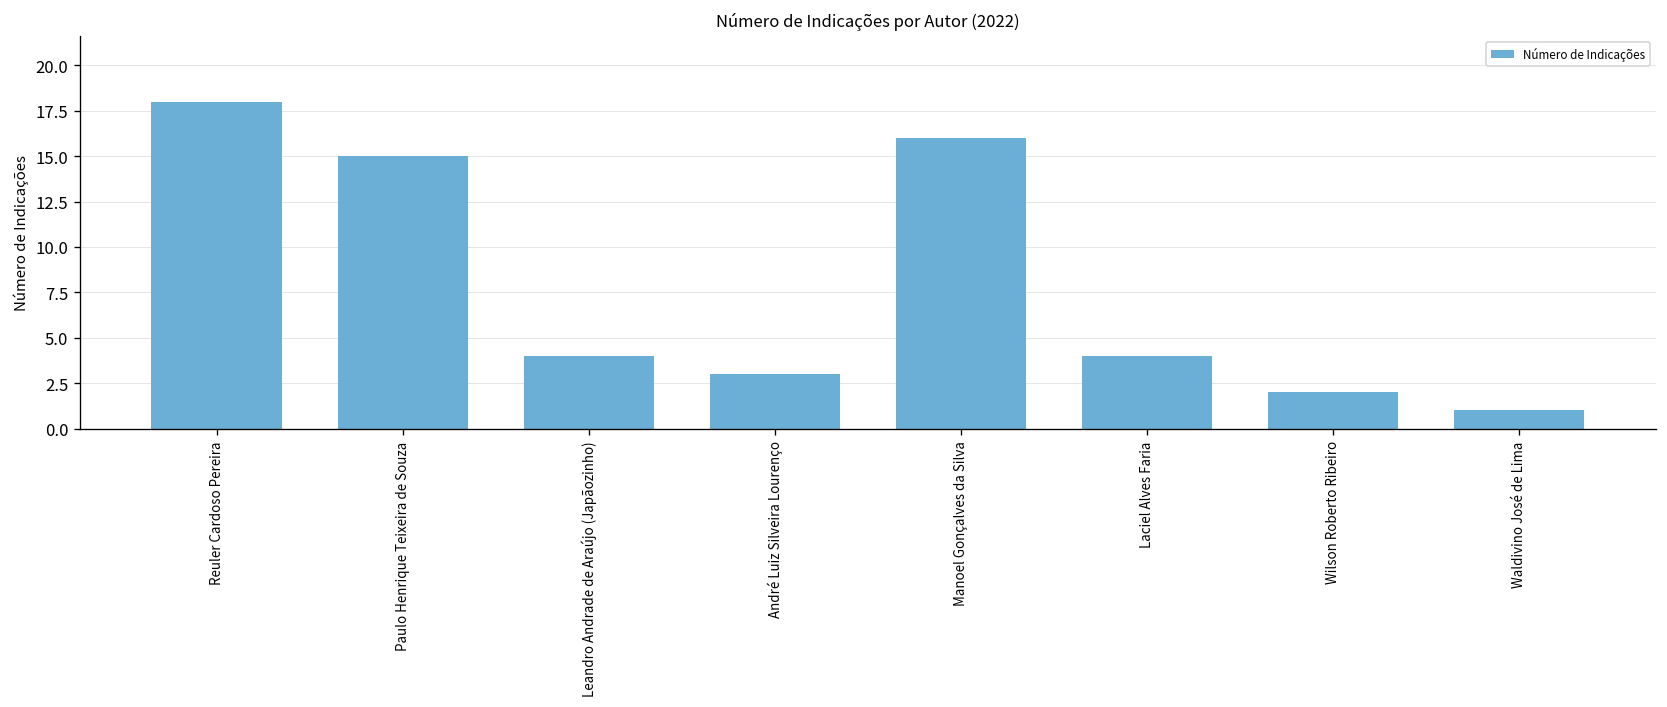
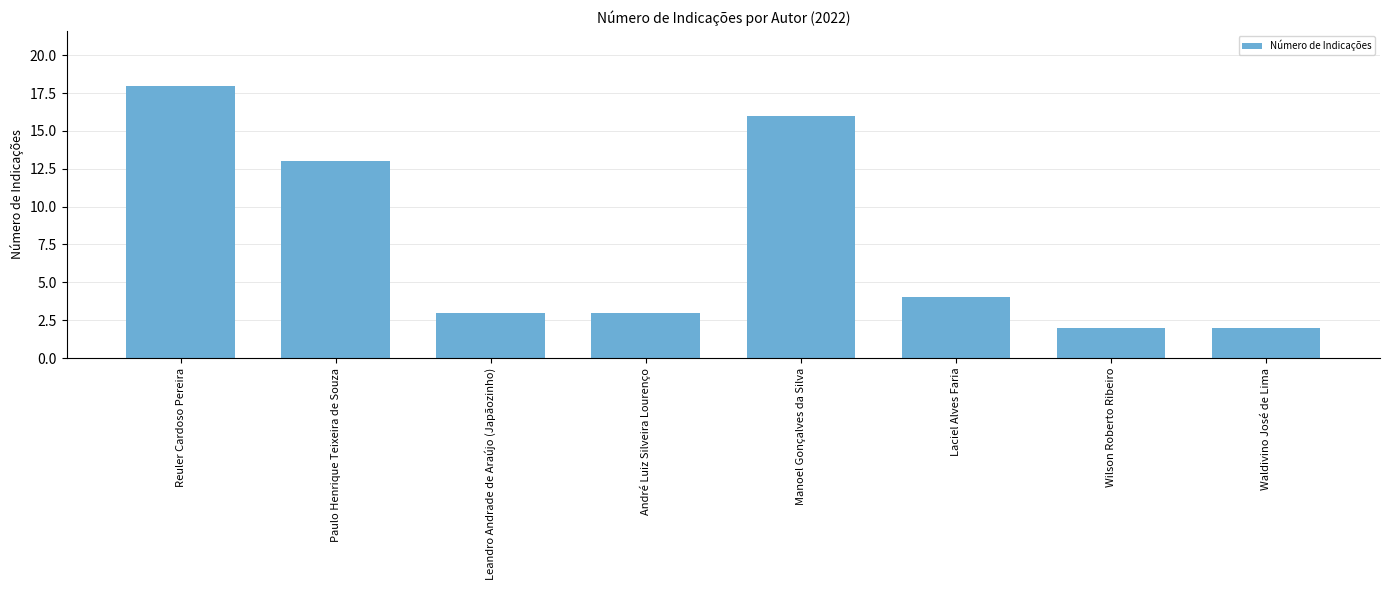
  {
    "Reuler Cardoso Pereira": 18,
-   "Paulo Henrique Teixeira de Souza": 15,
-   "Leandro Andrade de Araújo (Japãozinho)": 4,
+   "Paulo Henrique Teixeira de Souza": 13,
+   "Leandro Andrade de Araújo (Japãozinho)": 3,
    "André Luiz Silveira Lourenço": 3,
    "Manoel Gonçalves da Silva": 16,
    "Laciel Alves Faria": 4,
    "Wilson Roberto Ribeiro": 2,
-   "Waldivino José de Lima": 1
+   "Waldivino José de Lima": 2
  }
